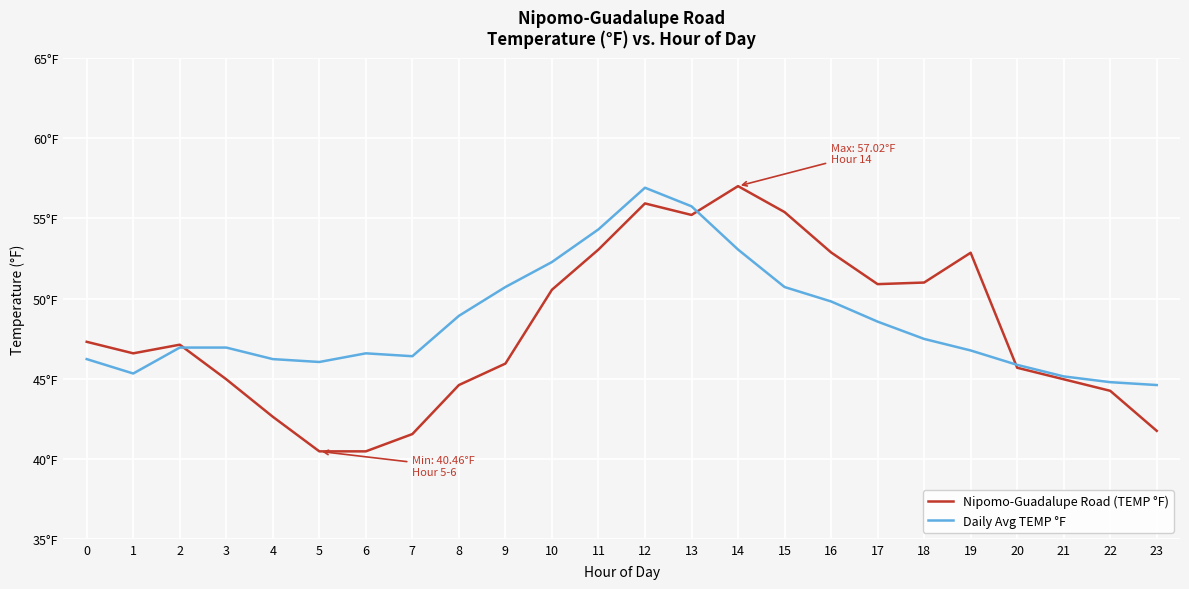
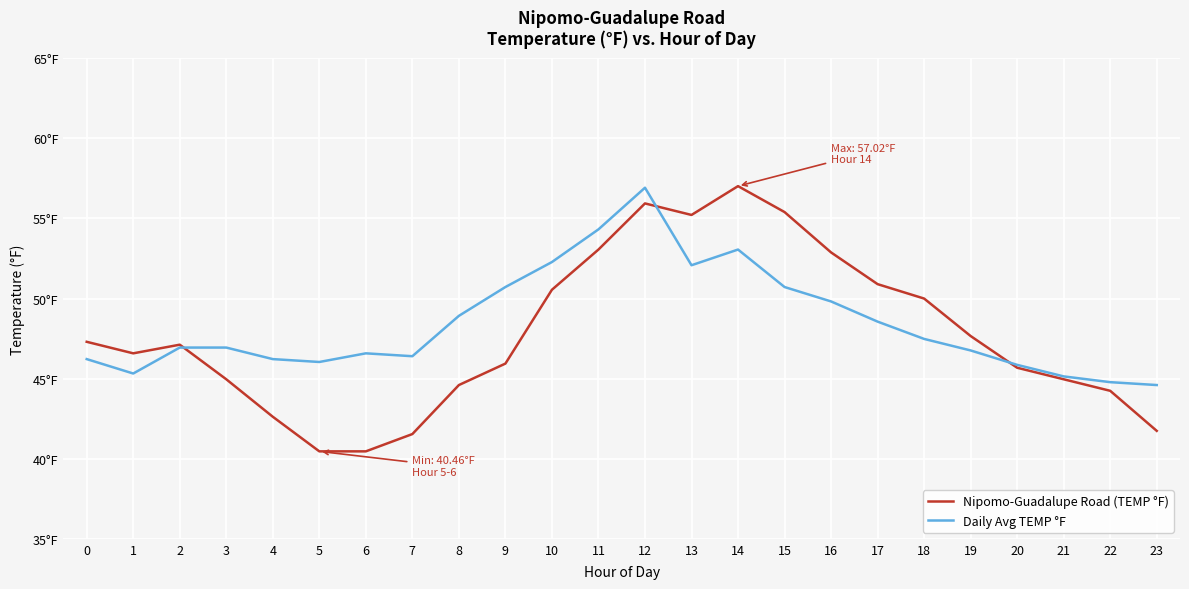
  {
    "Nipomo-Guadalupe Road (TEMP °F)": {
      "0": "47.3°F",
      "1": "46.6°F",
      "2": "47.1°F",
      "3": "45.0°F",
      "4": "42.6°F",
      "5": "40.5°F",
      "7": "41.5°F",
      "8": "44.6°F",
      "9": "45.9°F",
      "10": "50.6°F",
      "11": "53.1°F",
      "12": "55.9°F",
      "13": "55.2°F",
      "15": "55.4°F",
      "16": "52.9°F",
      "17": "50.9°F",
-     "18": "51°F",
-     "19": "52.9°F",
+     "18": "50°F",
+     "19": "47.7°F",
      "20": "45.7°F",
      "21": "45.0°F",
      "22": "44.2°F",
      "23": "41.7°F"
    },
    "Daily Avg TEMP °F": {
      "0": "46.2°F",
      "1": "45.3°F",
      "2": "46.9°F",
      "3": "46.9°F",
      "4": "46.2°F",
      "5": "46.0°F",
      "6": "46.6°F",
      "7": "46.4°F",
      "8": "48.9°F",
      "9": "50.7°F",
      "10": "52.3°F",
      "11": "54.3°F",
      "12": "56.9°F",
-     "13": "55.8°F",
+     "13": "52.1°F",
      "14": "53.1°F",
      "15": "50.7°F",
      "16": "49.8°F",
      "17": "48.6°F",
      "18": "47.5°F",
      "19": "46.8°F",
      "20": "45.9°F",
      "21": "45.1°F",
      "22": "44.8°F",
      "23": "44.6°F"
    }
  }
